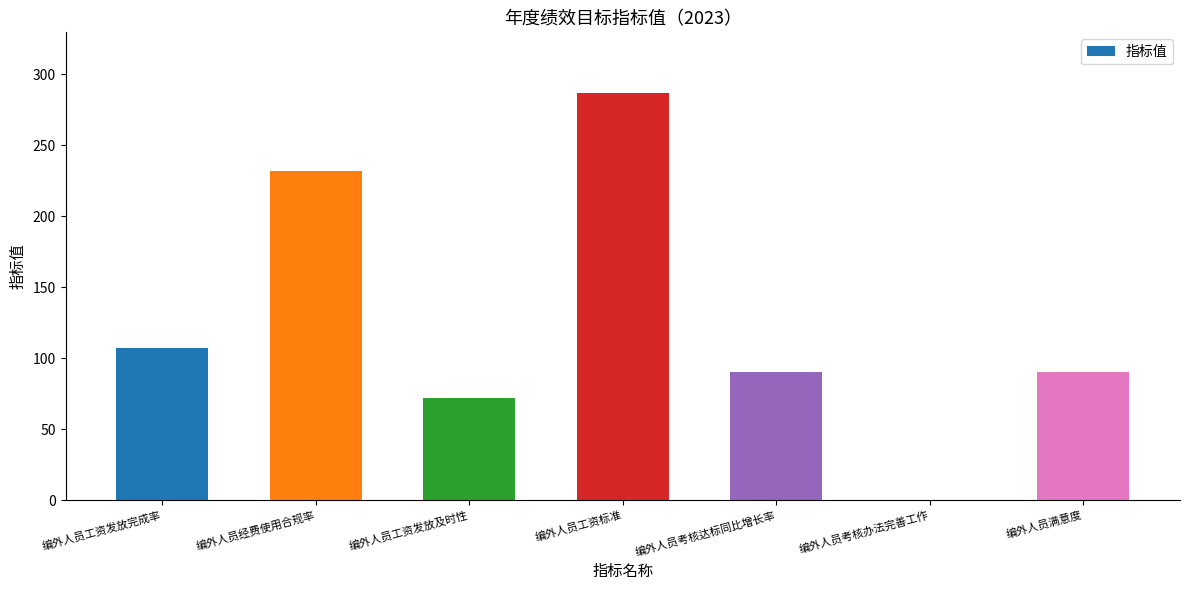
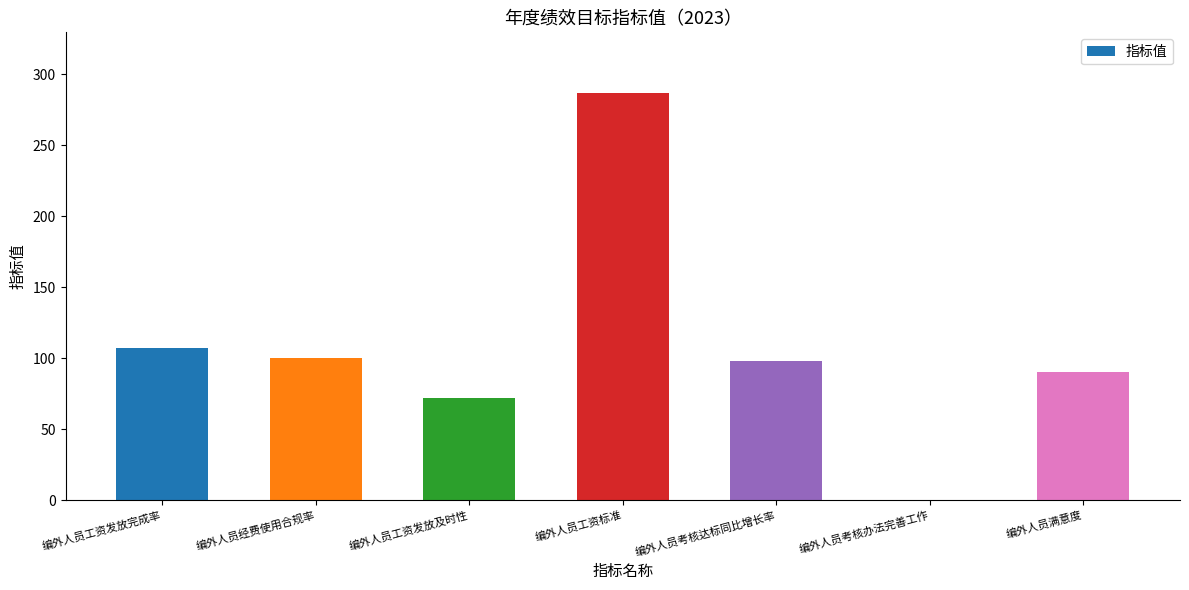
  {
    "编外人员工资发放完成率": 107,
-   "编外人员经费使用合规率": 232,
+   "编外人员经费使用合规率": 100,
    "编外人员工资发放及时性": 72,
    "编外人员工资标准": 286,
-   "编外人员考核达标同比增长率": 90,
+   "编外人员考核达标同比增长率": 98,
    "编外人员考核办法完善工作": 0,
    "编外人员满意度": 90
  }
